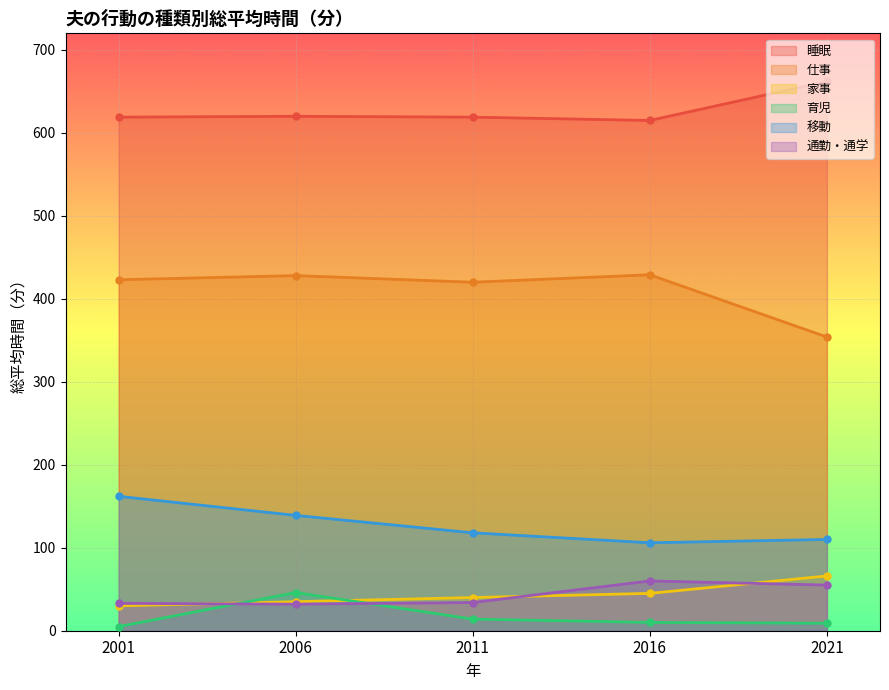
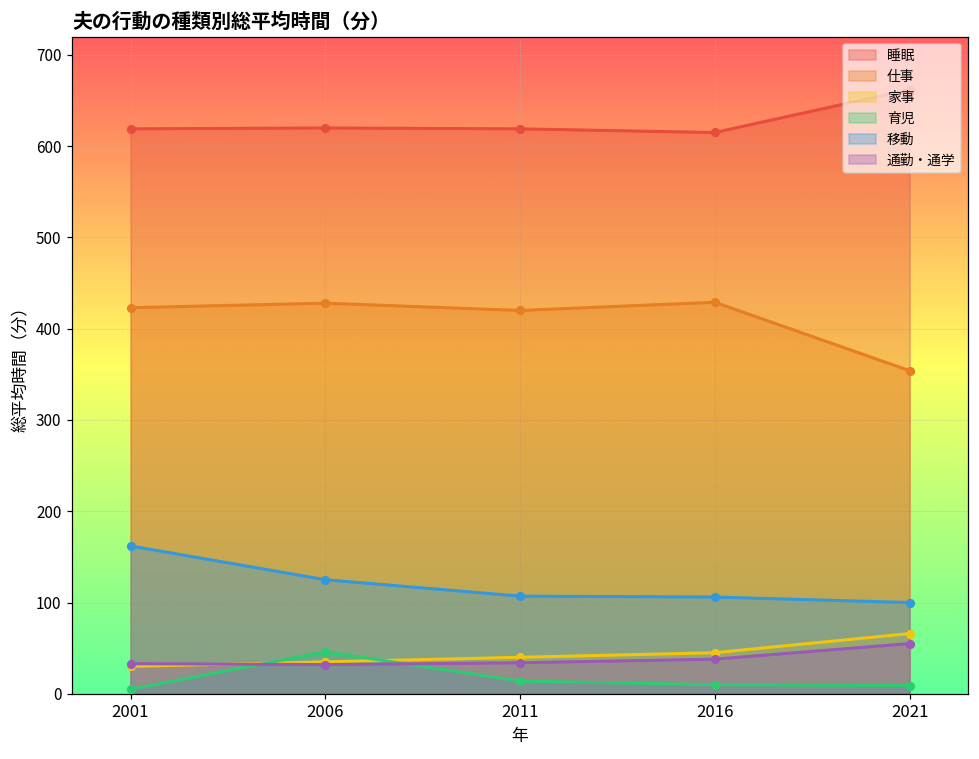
  {
    "育児": {
      "2001": 10,
      "2006": 50,
      "2011": 10,
      "2016": 10,
      "2021": 10
    },
    "移動": {
      "2001": 160,
-     "2006": 140,
-     "2011": 120,
+     "2006": 130,
+     "2011": 110,
      "2016": 110,
-     "2021": 110
+     "2021": 100
    },
    "通勤・通学": {
      "2011": 30,
-     "2016": 60,
+     "2016": 40,
      "2021": 60
    }
  }
